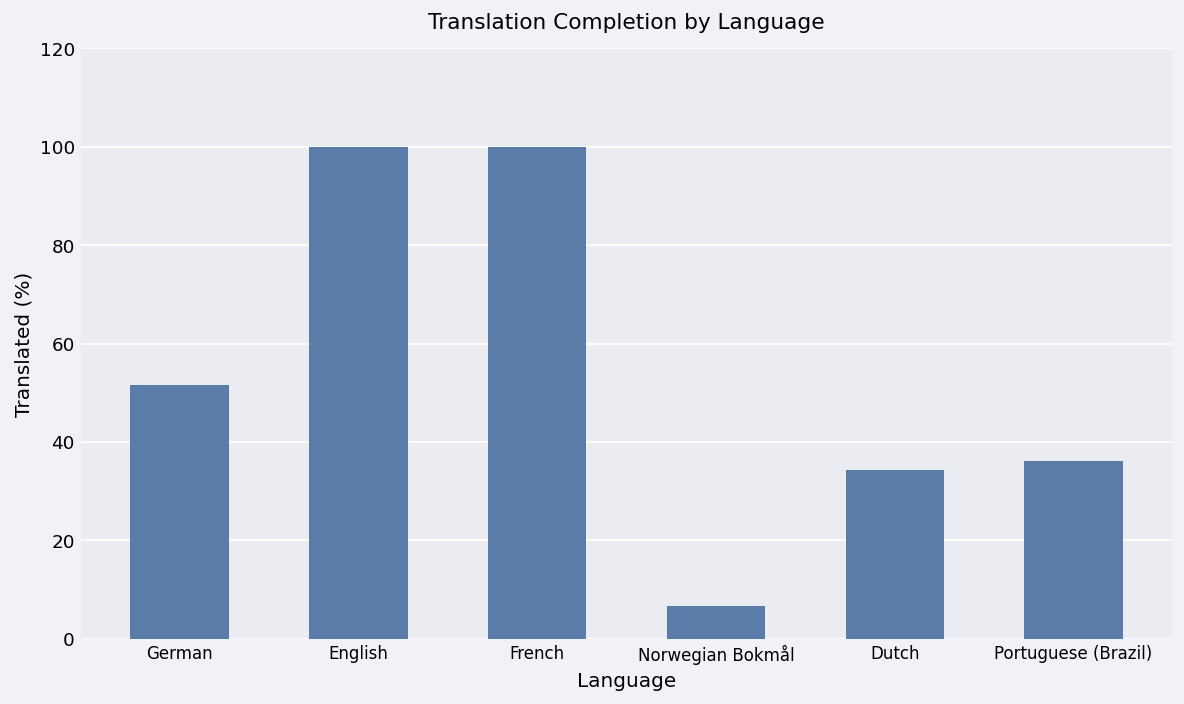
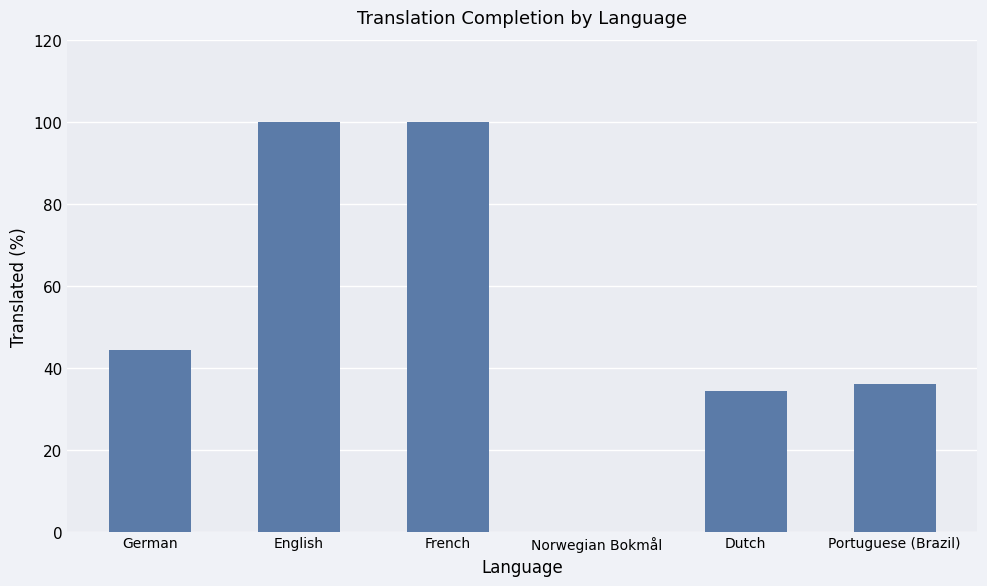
  {
-   "German": 52,
+   "German": 44,
    "English": 100,
    "French": 100,
-   "Norwegian Bokmål": 7,
+   "Norwegian Bokmål": 0,
    "Dutch": 34,
    "Portuguese (Brazil)": 36
  }
